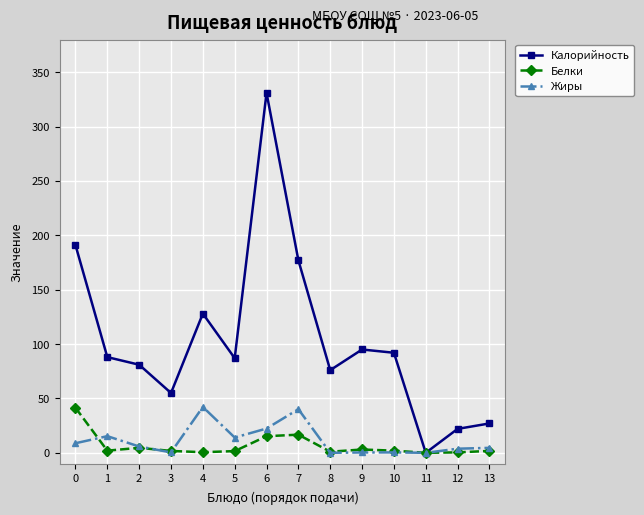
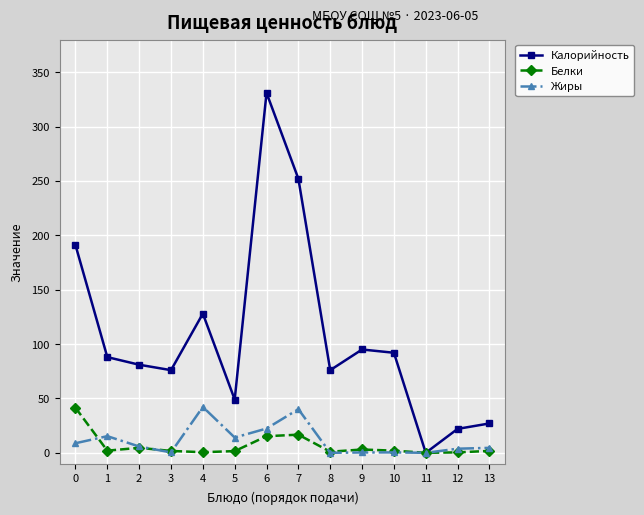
  {
    "Калорийность": {
      "0": 191,
      "1": 88,
      "2": 81,
-     "3": 55,
+     "3": 76,
      "4": 128,
-     "5": 87,
+     "5": 49,
      "6": 331,
-     "7": 177,
+     "7": 252,
      "8": 76,
      "9": 95,
      "10": 92,
      "12": 22,
      "13": 27
    },
    "Белки": {
      "0": 41,
      "1": 2,
      "4": 1,
      "5": 2,
      "6": 15,
      "7": 17,
      "9": 3,
      "12": 0,
      "13": 2
    },
    "Жиры": {
      "0": 9,
      "1": 15,
      "4": 42,
      "5": 14,
      "6": 22,
      "7": 40,
      "9": 0,
      "12": 4,
      "13": 5
    }
  }
